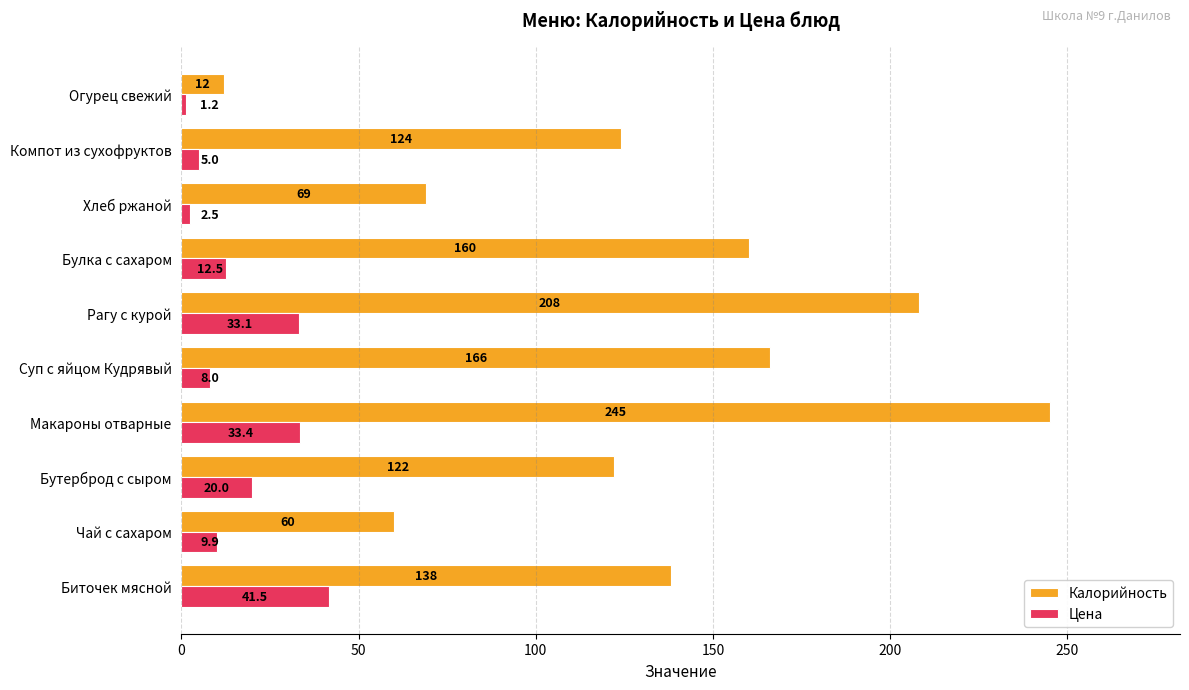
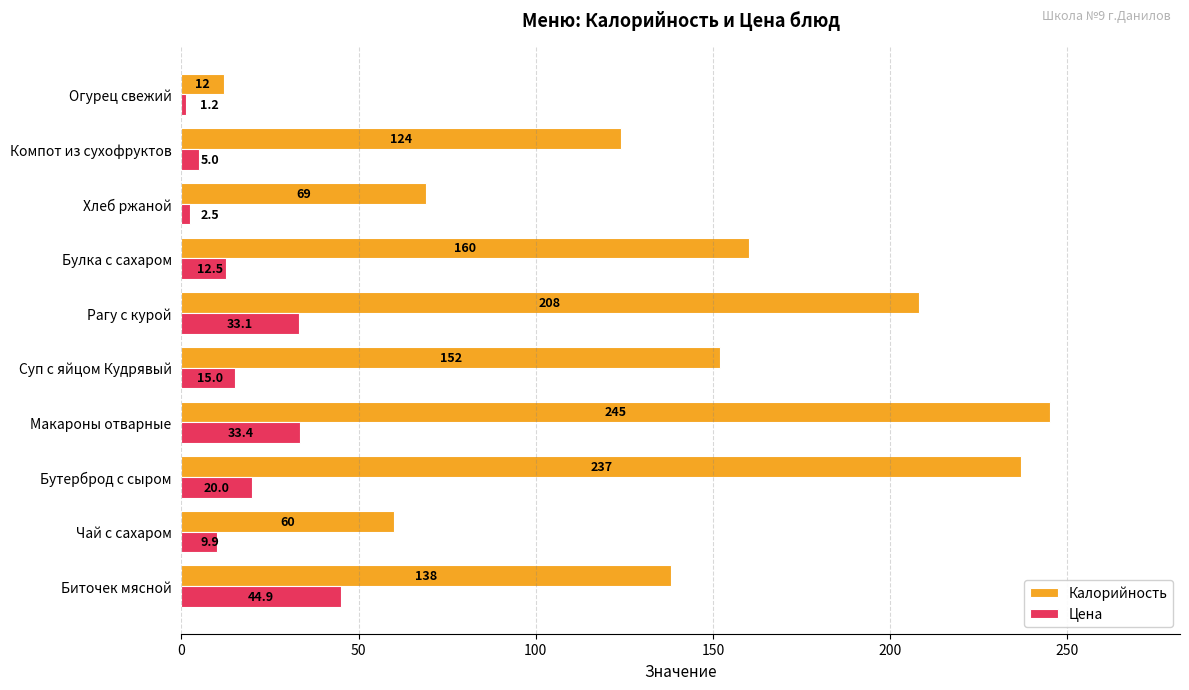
  {
    "Калорийность": {
      "Огурец свежий": 12,
      "Компот из сухофруктов": 124,
      "Хлеб ржаной": 69,
      "Булка с сахаром": 160,
      "Рагу с курой": 208,
-     "Суп с яйцом Кудрявый": 166,
+     "Суп с яйцом Кудрявый": 152,
      "Макароны отварные": 245,
-     "Бутерброд с сыром": 122,
+     "Бутерброд с сыром": 237,
      "Чай с сахаром": 60,
      "Биточек мясной": 138
    },
    "Цена": {
      "Огурец свежий": 1.2,
      "Компот из сухофруктов": 5.0,
      "Хлеб ржаной": 2.5,
      "Булка с сахаром": 12.5,
      "Рагу с курой": 33.1,
-     "Суп с яйцом Кудрявый": 8.0,
+     "Суп с яйцом Кудрявый": 15.0,
      "Макароны отварные": 33.4,
      "Бутерброд с сыром": 20.0,
      "Чай с сахаром": 9.9,
-     "Биточек мясной": 41.5
+     "Биточек мясной": 44.9
    }
  }
